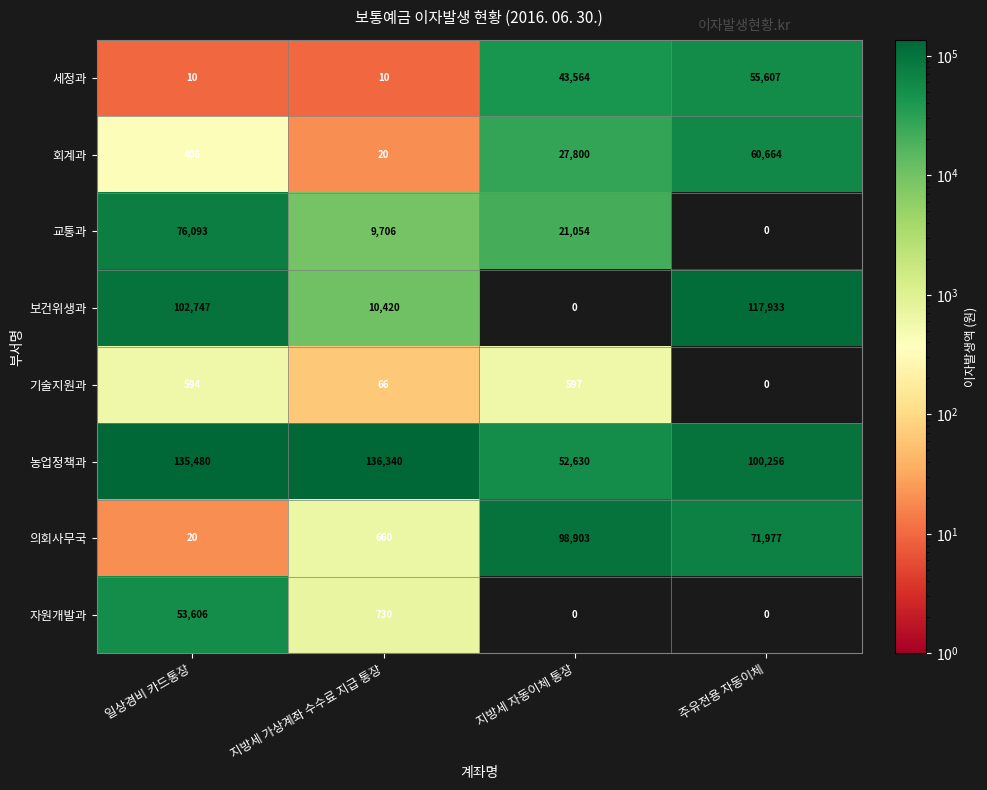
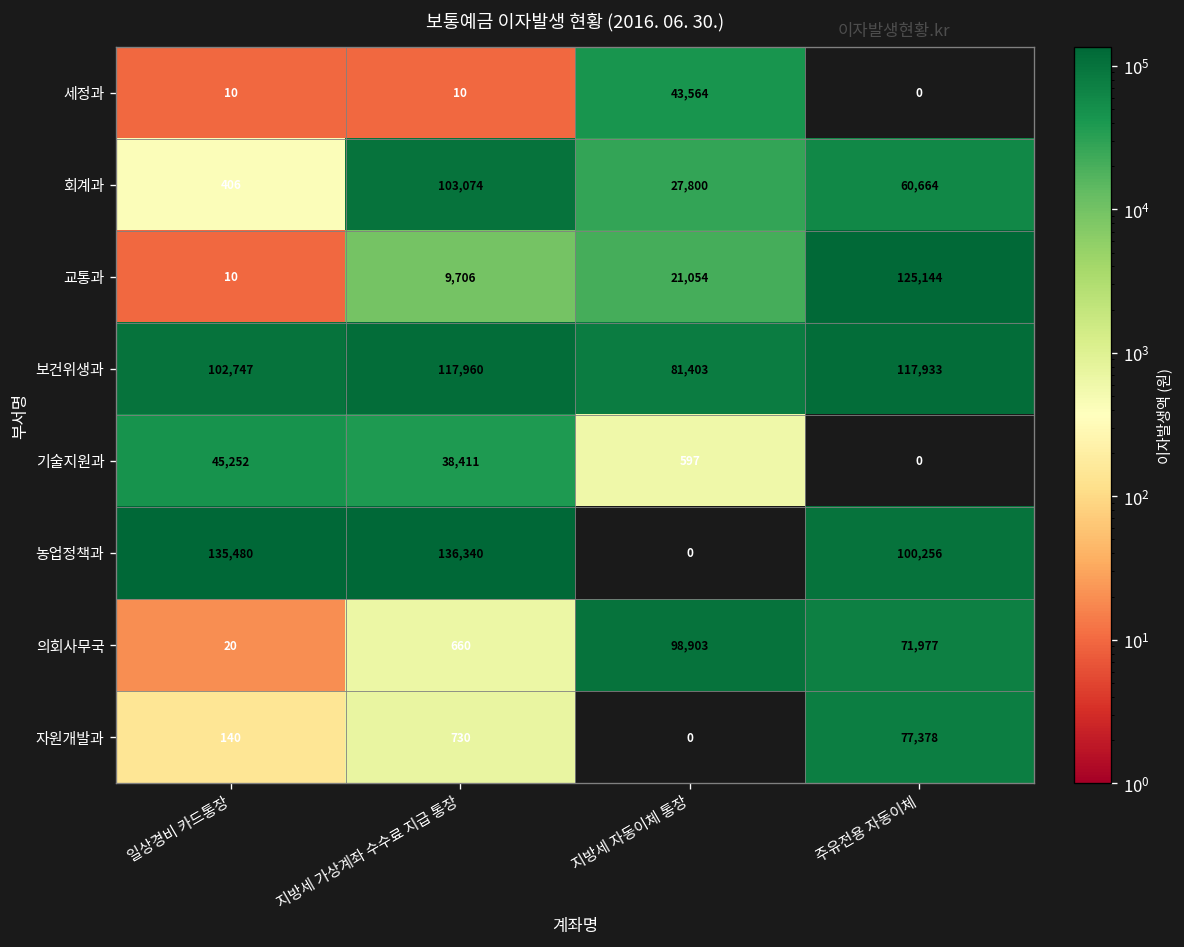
  {
    "세정과": {
      "일상경비 카드통장": "10",
      "지방세 가상계좌 수수료 지급 통장": "10",
      "지방세 자동이체 통장": "43,564",
-     "주유전용 자동이체": "55,607"
+     "주유전용 자동이체": "0"
    },
    "회계과": {
      "일상경비 카드통장": "406",
-     "지방세 가상계좌 수수료 지급 통장": "20",
+     "지방세 가상계좌 수수료 지급 통장": "103,074",
      "지방세 자동이체 통장": "27,800",
      "주유전용 자동이체": "60,664"
    },
    "교통과": {
-     "일상경비 카드통장": "76,093",
+     "일상경비 카드통장": "10",
      "지방세 가상계좌 수수료 지급 통장": "9,706",
      "지방세 자동이체 통장": "21,054",
-     "주유전용 자동이체": "0"
+     "주유전용 자동이체": "125,144"
    },
    "보건위생과": {
      "일상경비 카드통장": "102,747",
-     "지방세 가상계좌 수수료 지급 통장": "10,420",
-     "지방세 자동이체 통장": "0",
+     "지방세 가상계좌 수수료 지급 통장": "117,960",
+     "지방세 자동이체 통장": "81,403",
      "주유전용 자동이체": "117,933"
    },
    "기술지원과": {
-     "일상경비 카드통장": "594",
-     "지방세 가상계좌 수수료 지급 통장": "66",
+     "일상경비 카드통장": "45,252",
+     "지방세 가상계좌 수수료 지급 통장": "38,411",
      "지방세 자동이체 통장": "597",
      "주유전용 자동이체": "0"
    },
    "농업정책과": {
      "일상경비 카드통장": "135,480",
      "지방세 가상계좌 수수료 지급 통장": "136,340",
-     "지방세 자동이체 통장": "52,630",
+     "지방세 자동이체 통장": "0",
      "주유전용 자동이체": "100,256"
    },
    "의회사무국": {
      "일상경비 카드통장": "20",
      "지방세 가상계좌 수수료 지급 통장": "660",
      "지방세 자동이체 통장": "98,903",
      "주유전용 자동이체": "71,977"
    },
    "자원개발과": {
-     "일상경비 카드통장": "53,606",
+     "일상경비 카드통장": "140",
      "지방세 가상계좌 수수료 지급 통장": "730",
      "지방세 자동이체 통장": "0",
-     "주유전용 자동이체": "0"
+     "주유전용 자동이체": "77,378"
    }
  }
